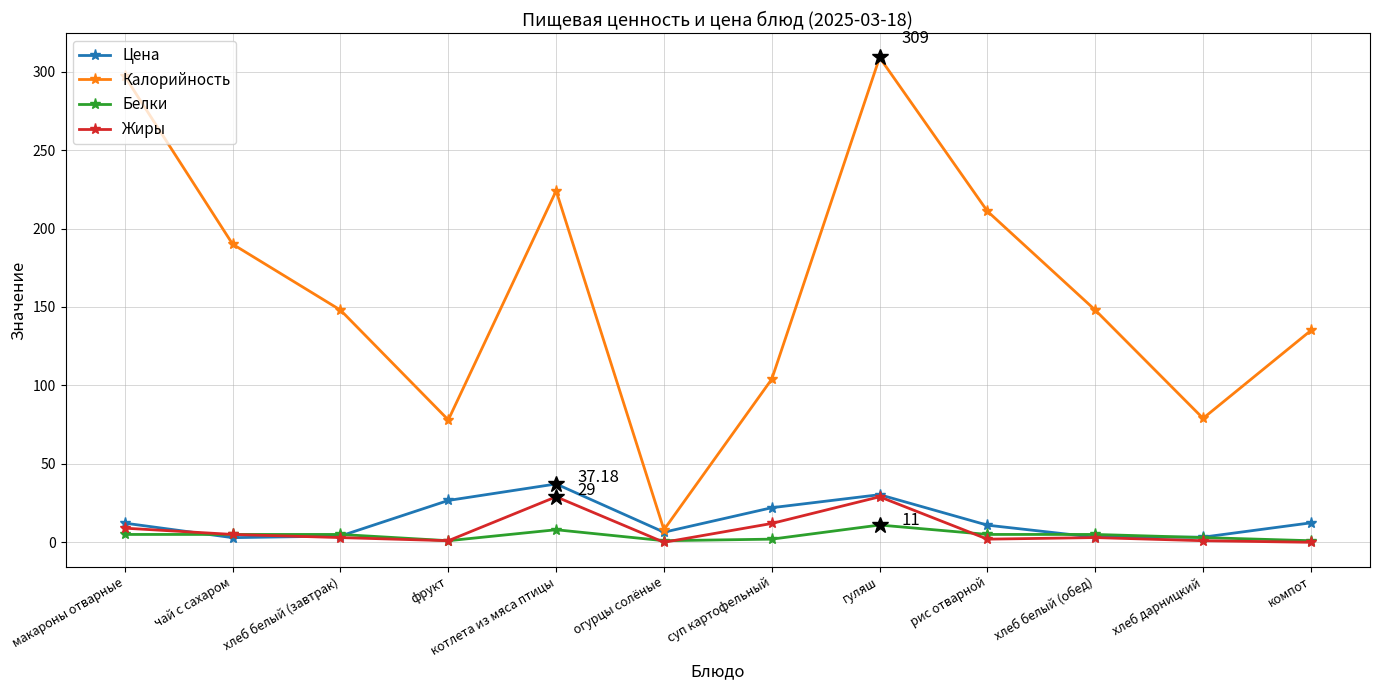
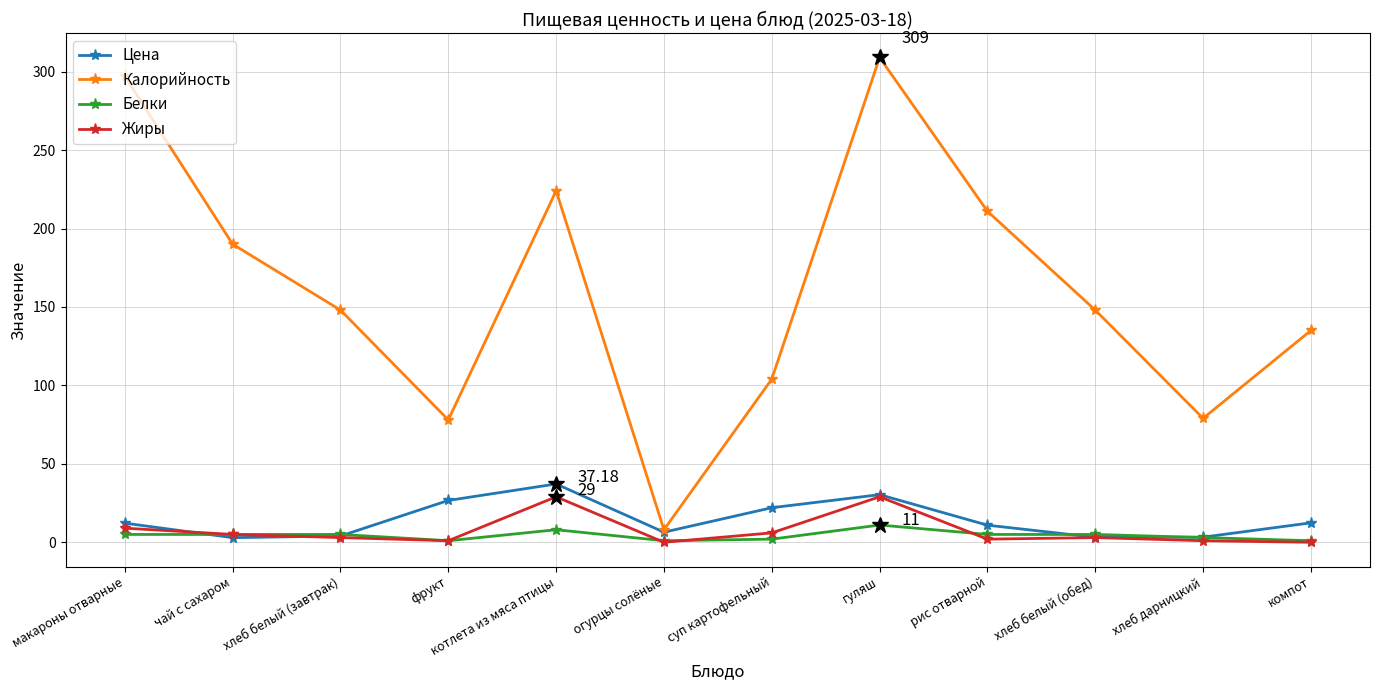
  {
    "Цена": {
      "макароны отварные": 12,
      "чай с сахаром": 3,
      "фрукт": 27,
      "суп картофельный": 22,
      "рис отварной": 11,
      "компот": 12
    },
    "Калорийность": {
      "чай с сахаром": 190,
      "хлеб белый (завтрак)": 148,
      "фрукт": 78,
      "котлета из мяса птицы": 224,
      "суп картофельный": 104,
      "рис отварной": 211,
      "хлеб белый (обед)": 148,
      "хлеб дарницкий": 79,
      "компот": 135
    },
    "Белки": {
      "макароны отварные": 5,
      "котлета из мяса птицы": 8,
      "суп картофельный": 2,
      "рис отварной": 5,
      "хлеб белый (обед)": 5
    },
    "Жиры": {
      "макароны отварные": 9,
-     "суп картофельный": 12,
+     "суп картофельный": 6,
      "рис отварной": 2,
      "хлеб дарницкий": 1
    }
  }
